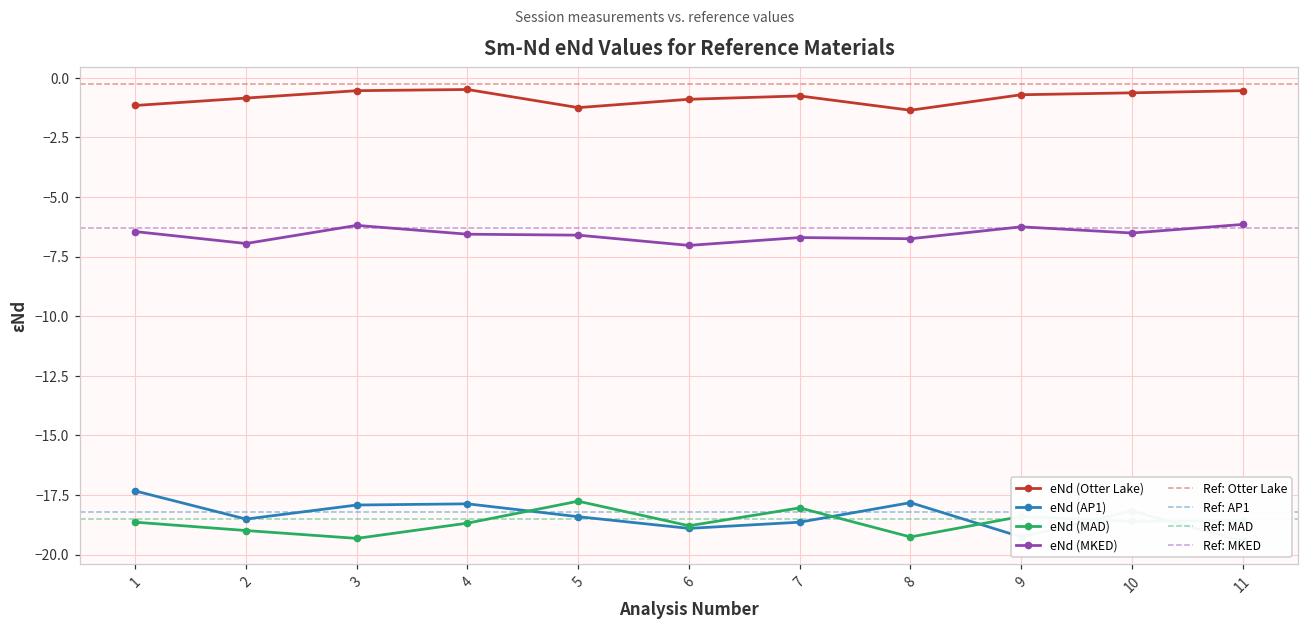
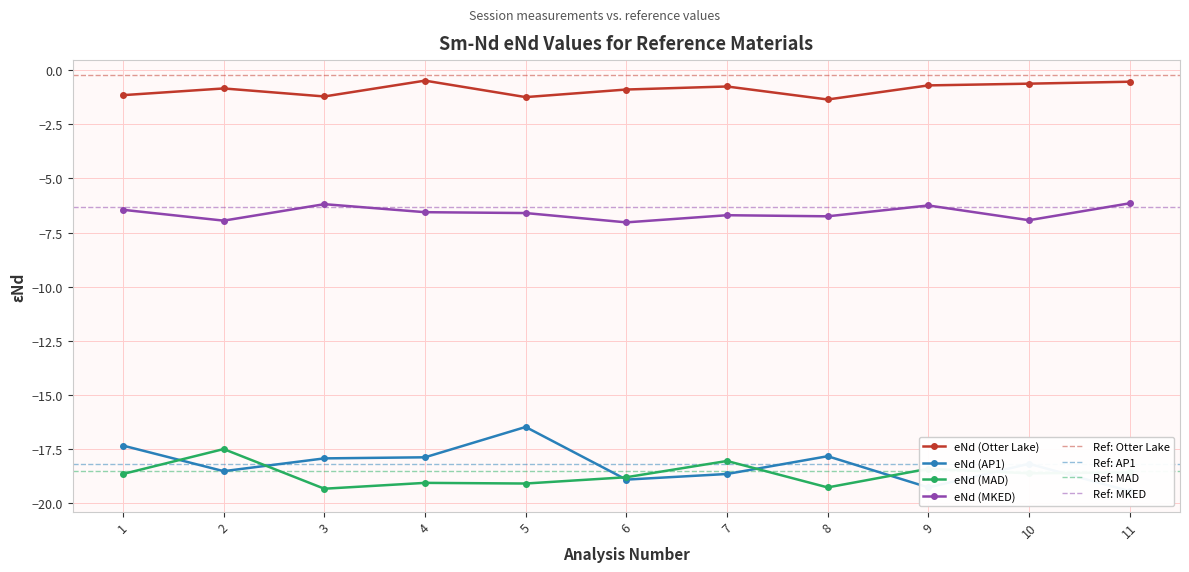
  {
    "eNd (Otter Lake)": {
      "1": -1.2,
      "2": -0.9,
-     "3": -0.5,
+     "3": -1.2,
      "4": -0.5,
      "5": -1.3,
      "6": -0.9,
      "7": -0.8,
      "8": -1.4,
      "9": -0.7,
      "10": -0.6,
      "11": -0.5
    },
    "eNd (AP1)": {
      "1": -17.3,
      "2": -18.5,
      "3": -17.9,
      "4": -17.9,
-     "5": -18.4,
+     "5": -16.5,
      "7": -18.6,
      "8": -17.8
    },
    "eNd (MAD)": {
      "1": -18.6,
-     "2": -19.0,
+     "2": -17.5,
      "3": -19.3,
-     "4": -18.7,
-     "5": -17.8,
+     "4": -19.1,
+     "5": -19.1,
      "7": -18.0,
      "8": -19.3
    },
    "eNd (MKED)": {
      "1": -6.5,
      "2": -7.0,
      "3": -6.2,
      "4": -6.6,
      "5": -6.6,
      "6": -7.0,
      "7": -6.7,
      "8": -6.8,
      "9": -6.3,
-     "10": -6.5,
+     "10": -6.9,
      "11": -6.2
    }
  }
